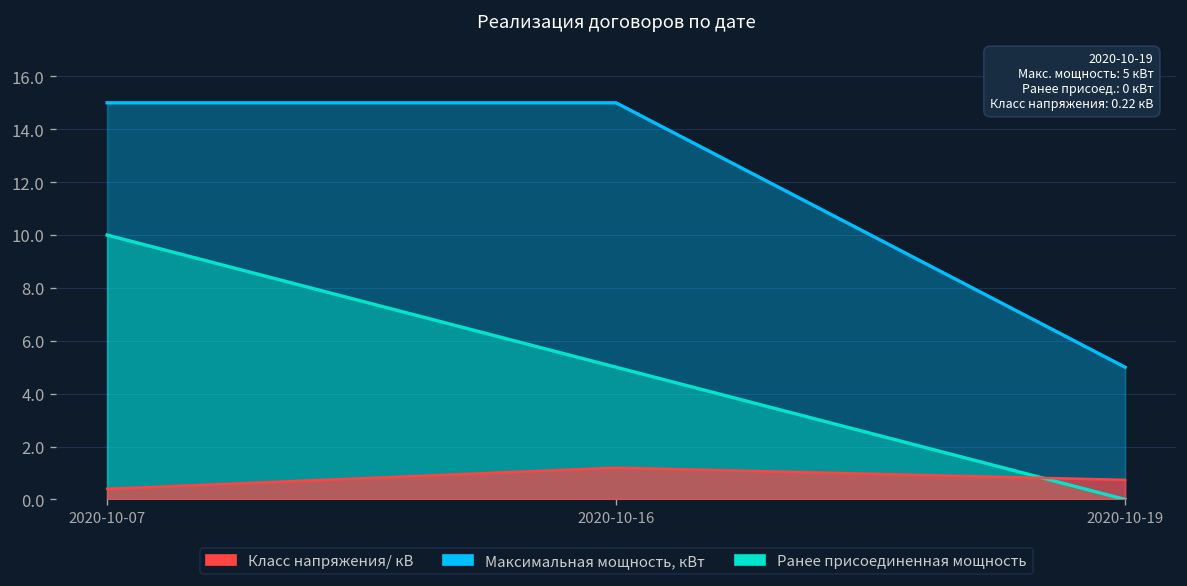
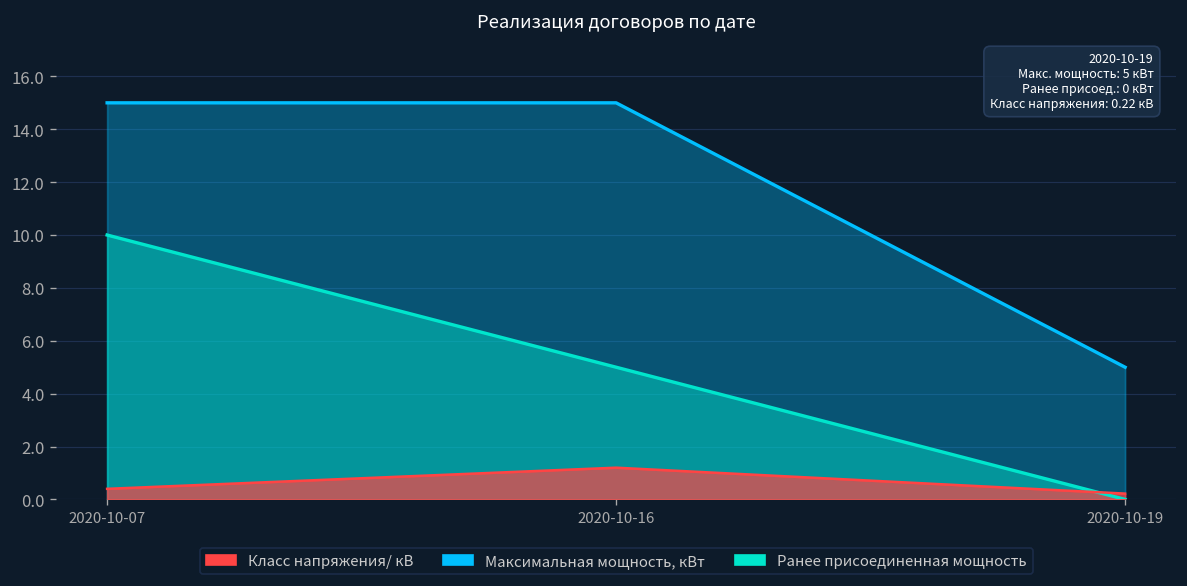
  {
    "Класс напряжения/ кВ": {
      "2020-10-07": 0.4,
      "2020-10-16": 1.2,
-     "2020-10-19": 0.7
+     "2020-10-19": 0.2
    }
  }
